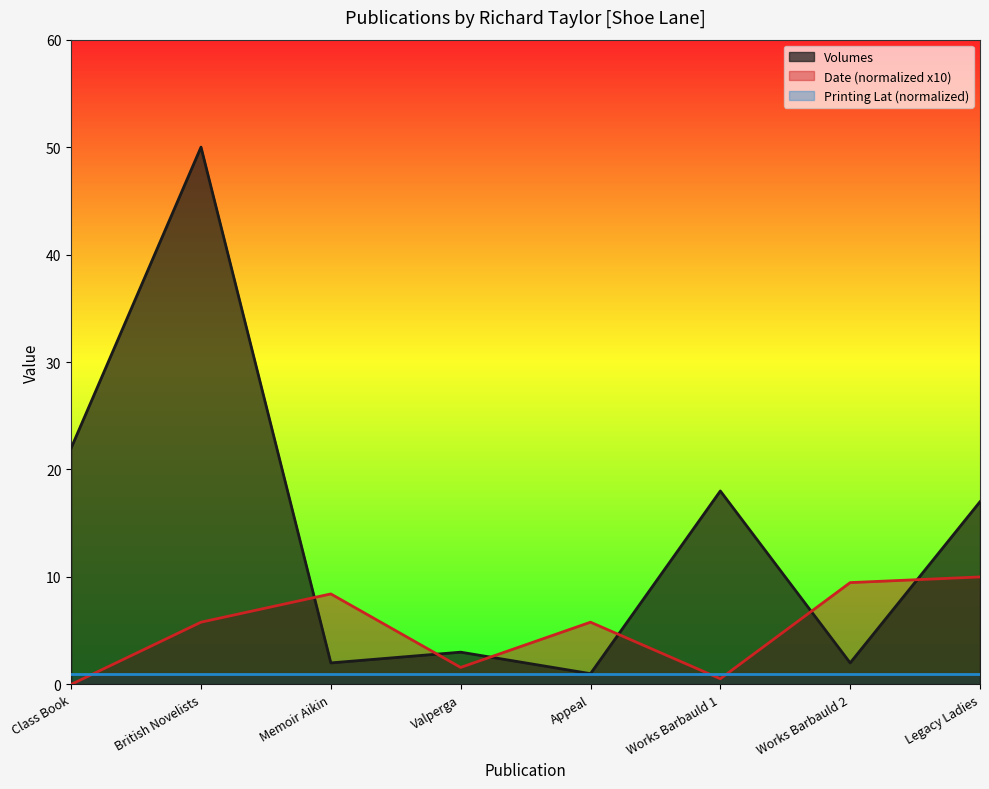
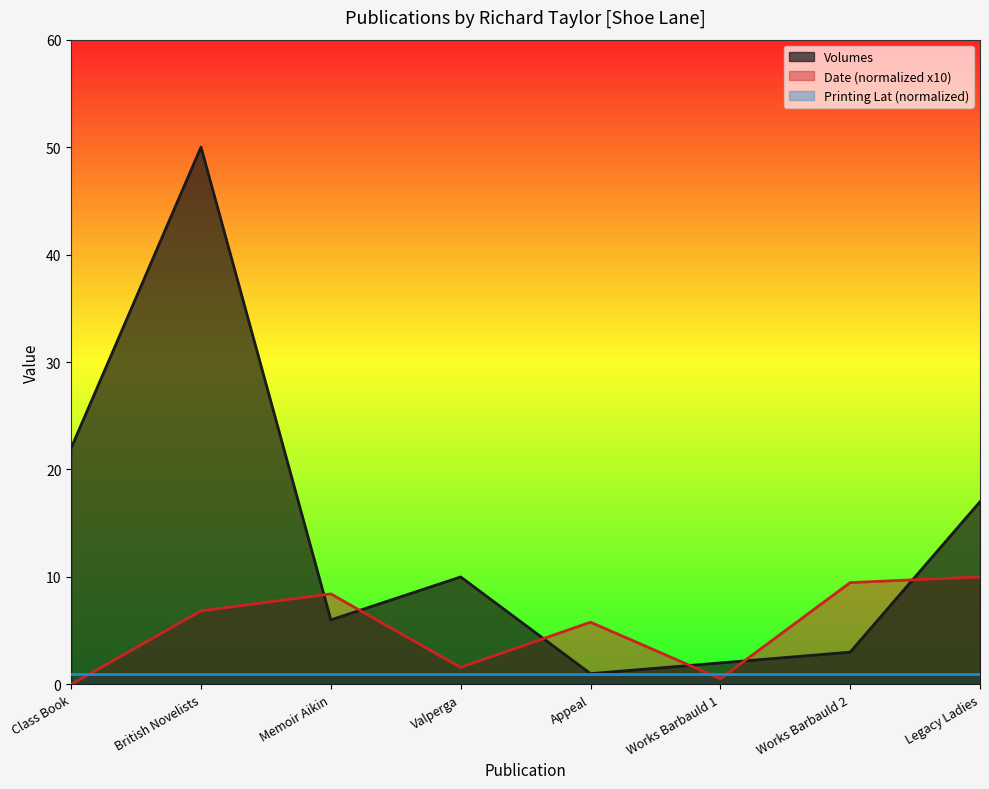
  {
    "Volumes": {
      "Class Book": 22,
      "British Novelists": 50,
-     "Memoir Aikin": 2,
-     "Valperga": 3,
-     "Works Barbauld 1": 18,
-     "Works Barbauld 2": 2,
+     "Memoir Aikin": 6,
+     "Valperga": 10,
+     "Works Barbauld 1": 2,
+     "Works Barbauld 2": 3,
      "Legacy Ladies": 17
    },
    "Date (normalized x10)": {
      "Class Book": 0.0,
-     "British Novelists": 5.8,
+     "British Novelists": 6.8,
      "Memoir Aikin": 8.4,
      "Valperga": 1.6,
      "Appeal": 5.8,
      "Works Barbauld 1": 0.5,
      "Works Barbauld 2": 9.5,
      "Legacy Ladies": 10.0
    },
    "Printing Lat (normalized)": {
      "Class Book": 1.0,
      "British Novelists": 1.0,
      "Memoir Aikin": 1.0,
      "Valperga": 1.0,
      "Works Barbauld 1": 1.0,
      "Works Barbauld 2": 1.0,
      "Legacy Ladies": 1.0
    }
  }
